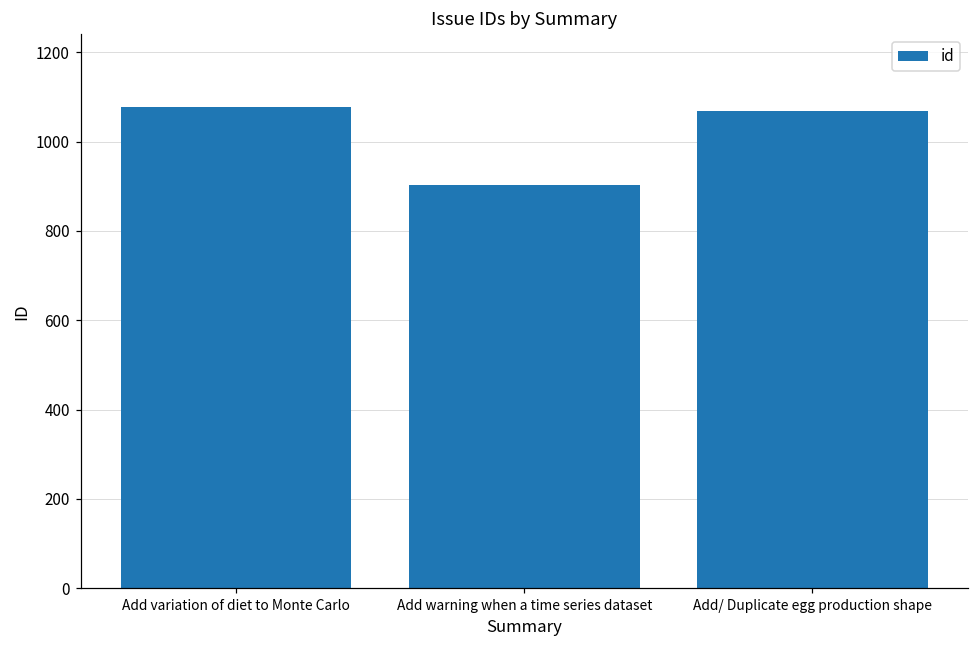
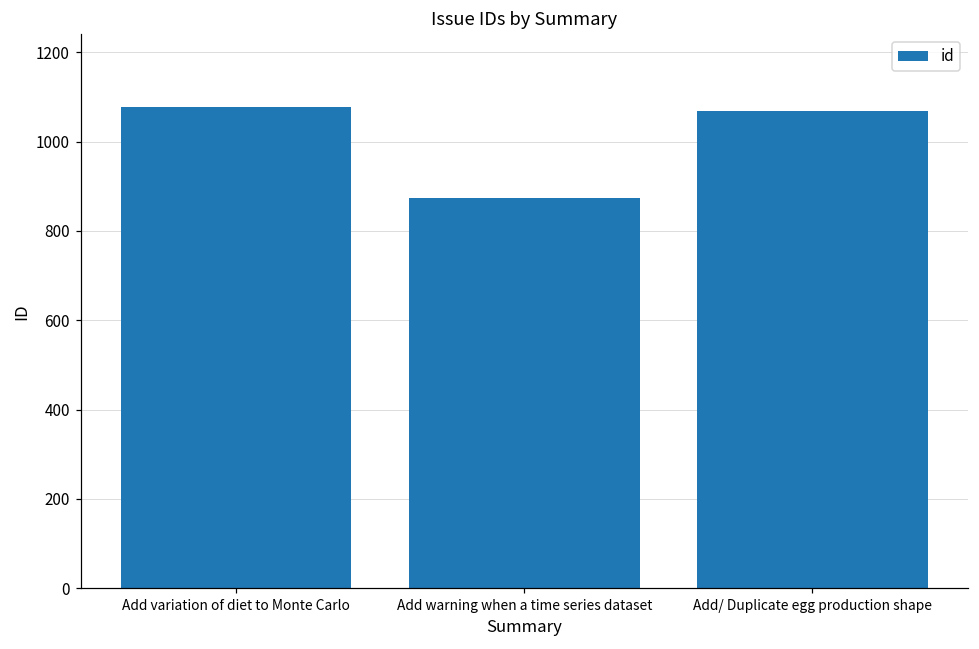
  {
    "Add variation of diet to Monte Carlo": 1080,
-   "Add warning when a time series dataset": 900,
+   "Add warning when a time series dataset": 870,
    "Add/ Duplicate egg production shape": 1070
  }
